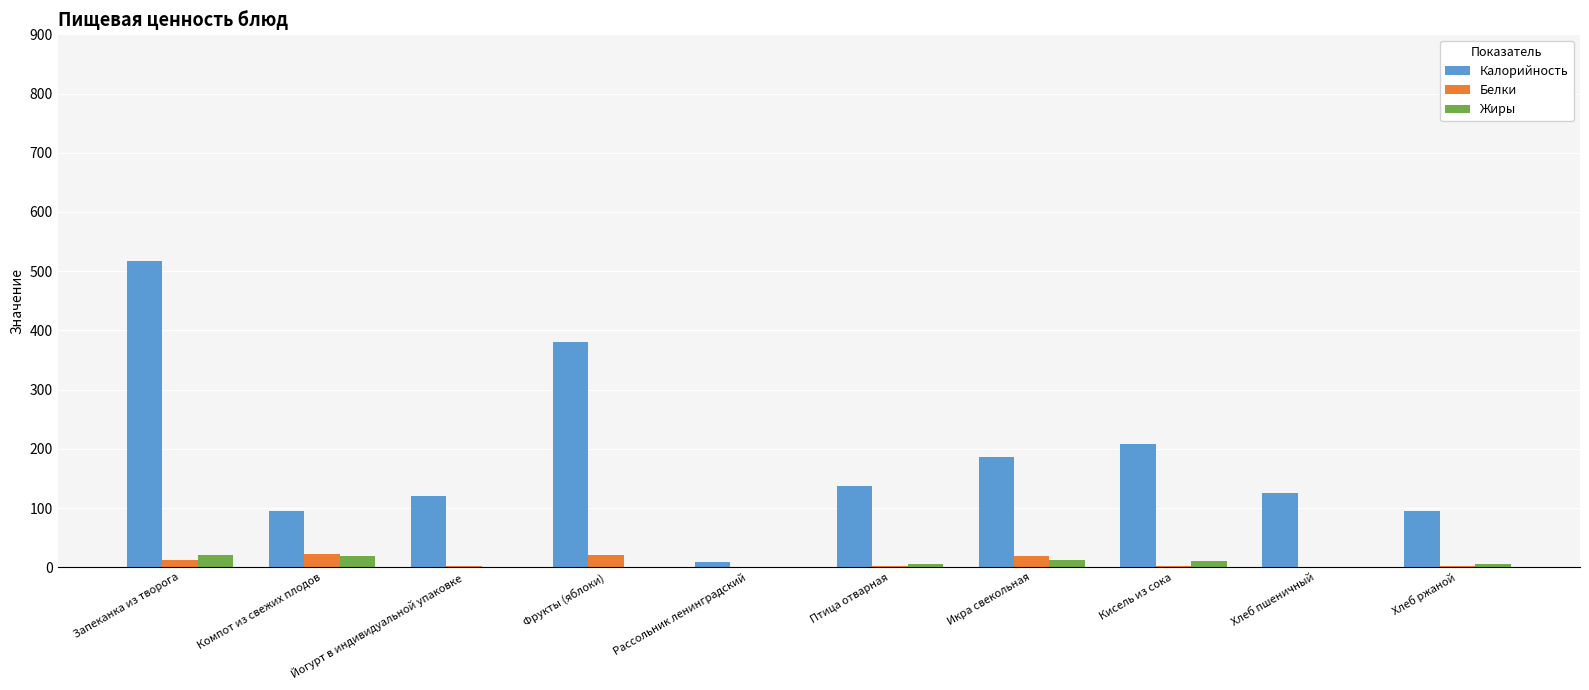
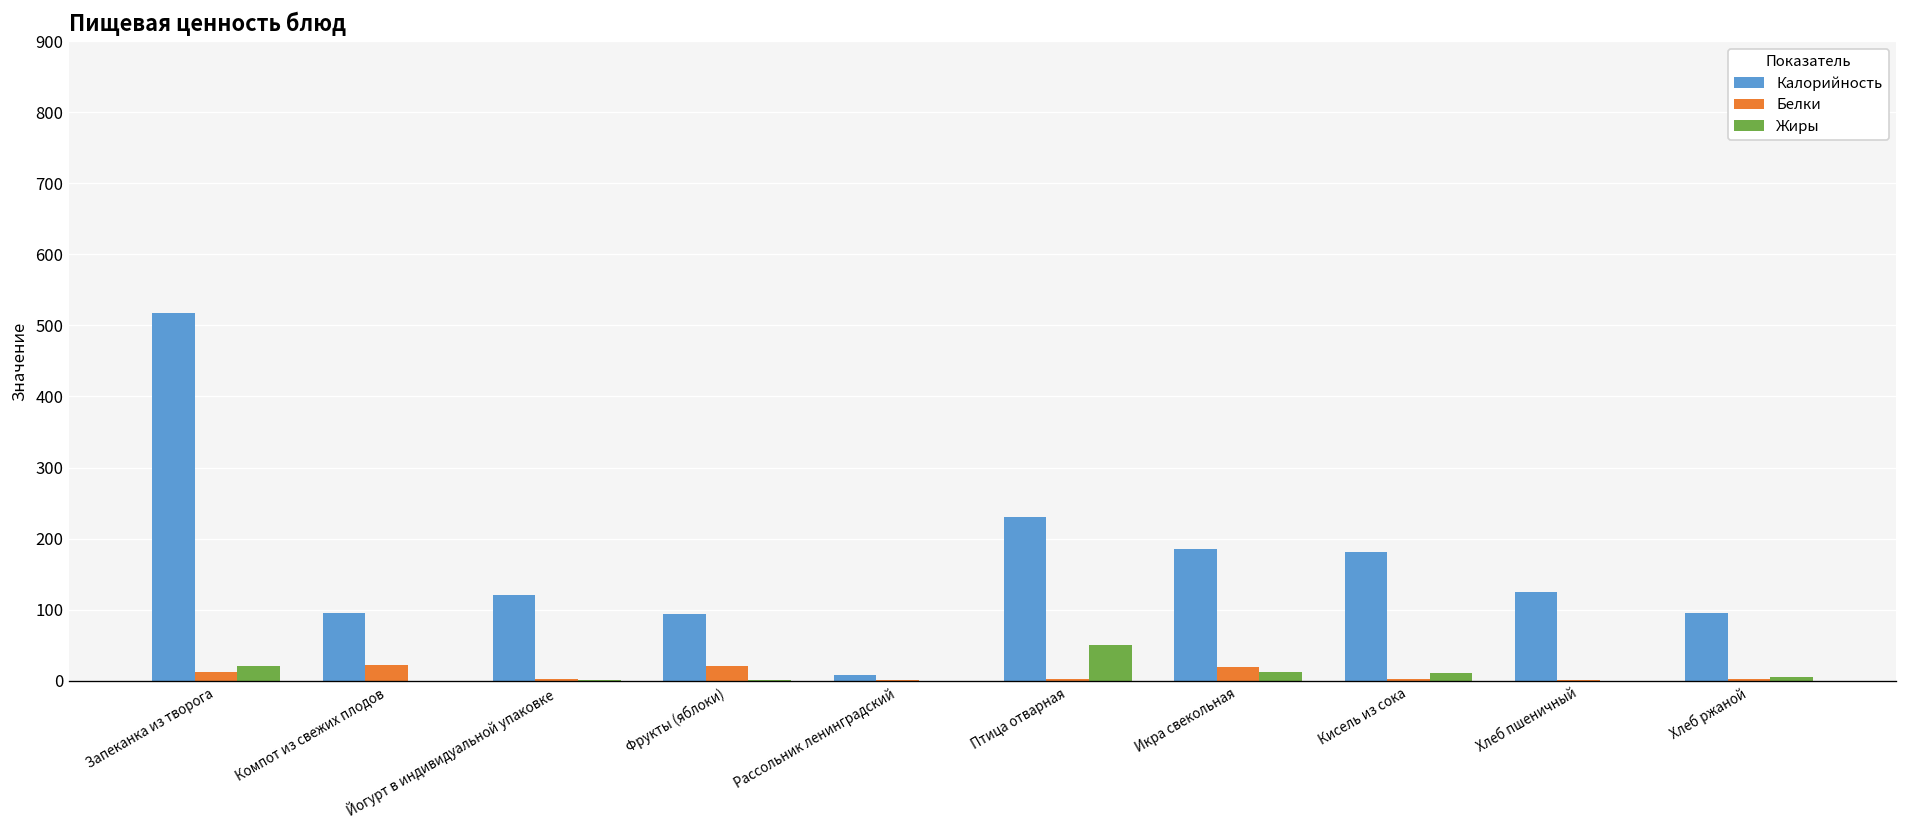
  {
    "Калорийность": {
      "Запеканка из творога": 520,
      "Компот из свежих плодов": 90,
      "Йогурт в индивидуальной упаковке": 120,
-     "Фрукты (яблоки)": 380,
+     "Фрукты (яблоки)": 90,
      "Рассольник ленинградский": 10,
-     "Птица отварная": 140,
+     "Птица отварная": 230,
      "Икра свекольная": 190,
-     "Кисель из сока": 210,
+     "Кисель из сока": 180,
      "Хлеб пшеничный": 130,
      "Хлеб ржаной": 100
    },
    "Белки": {
      "Запеканка из творога": 10,
      "Компот из свежих плодов": 20,
      "Фрукты (яблоки)": 20,
      "Икра свекольная": 20
    },
    "Жиры": {
      "Запеканка из творога": 20,
-     "Компот из свежих плодов": 20,
-     "Птица отварная": 10,
+     "Компот из свежих плодов": 0,
+     "Птица отварная": 50,
      "Икра свекольная": 10,
      "Кисель из сока": 10,
      "Хлеб ржаной": 10
    }
  }
